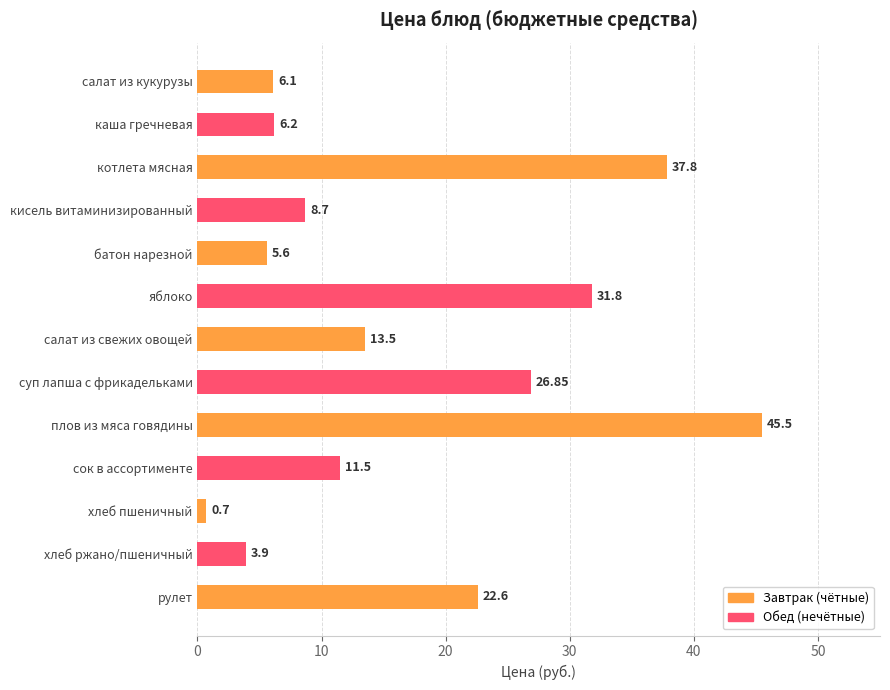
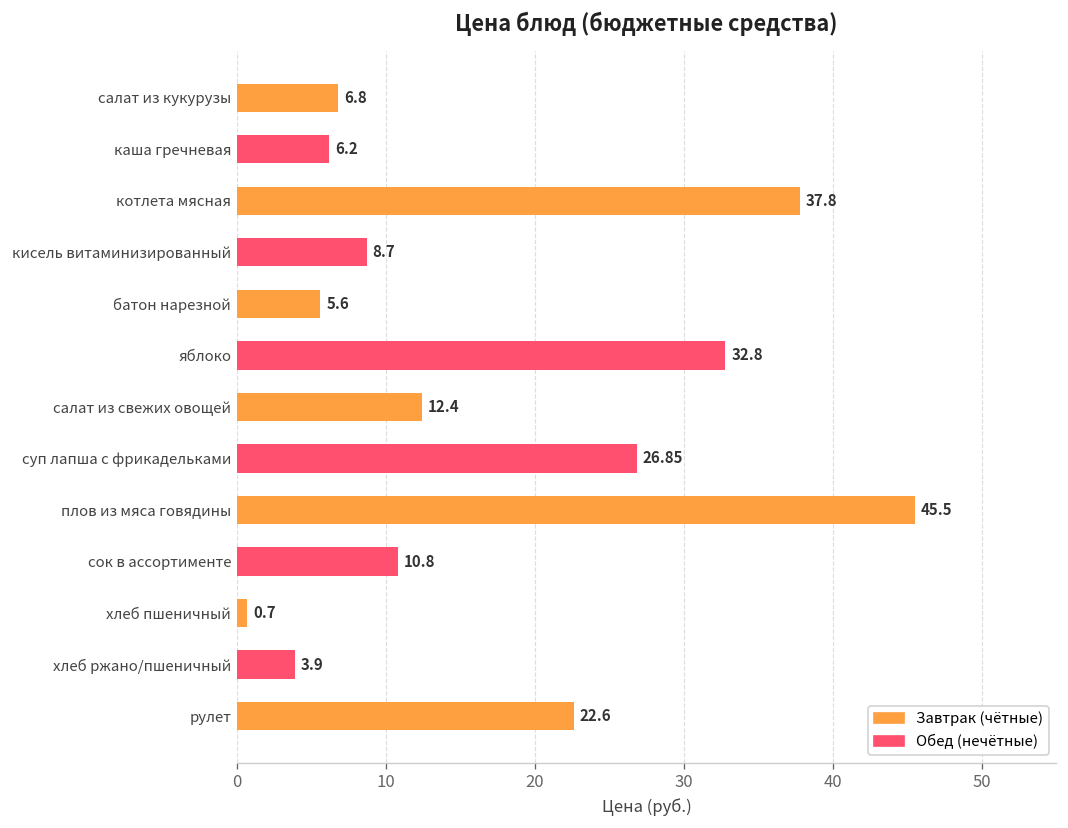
  {
-   "салат из кукурузы": 6.1,
+   "салат из кукурузы": 6.8,
    "каша гречневая": 6.2,
    "котлета мясная": 37.8,
    "кисель витаминизированный": 8.7,
    "батон нарезной": 5.6,
-   "яблоко": 31.8,
-   "салат из свежих овощей": 13.5,
+   "яблоко": 32.8,
+   "салат из свежих овощей": 12.4,
    "суп лапша с фрикадельками": 26.85,
    "плов из мяса говядины": 45.5,
-   "сок в ассортименте": 11.5,
+   "сок в ассортименте": 10.8,
    "хлеб пшеничный": 0.7,
    "хлеб ржано/пшеничный": 3.9,
    "рулет": 22.6
  }
